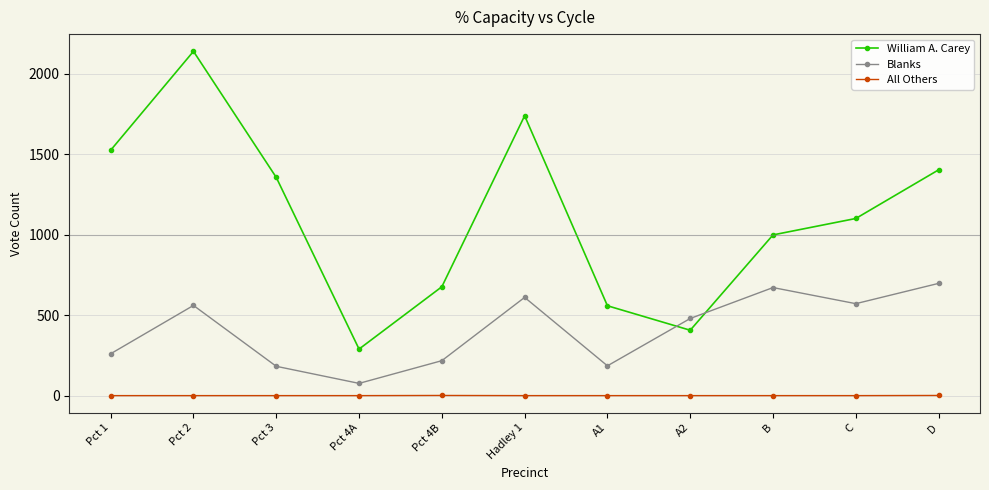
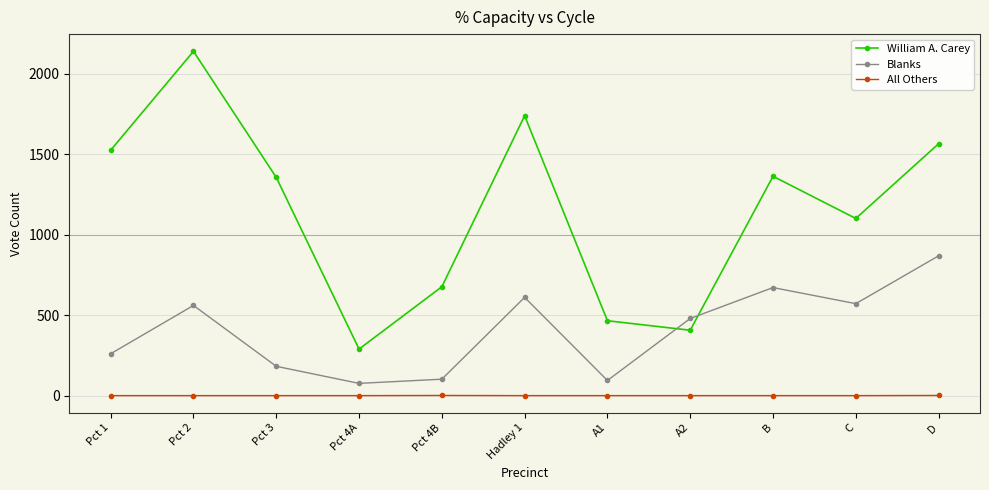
  {
    "William A. Carey": {
      "Pct 1": 1520,
      "Pct 2": 2140,
      "Pct 3": 1360,
      "Pct 4A": 290,
      "Pct 4B": 680,
      "Hadley 1": 1740,
-     "A1": 560,
+     "A1": 470,
      "A2": 410,
-     "B": 1000,
+     "B": 1360,
      "C": 1100,
-     "D": 1400
+     "D": 1560
    },
    "Blanks": {
      "Pct 1": 260,
      "Pct 2": 560,
      "Pct 3": 180,
      "Pct 4A": 80,
-     "Pct 4B": 220,
+     "Pct 4B": 100,
      "Hadley 1": 610,
-     "A1": 190,
+     "A1": 90,
      "A2": 480,
      "B": 670,
      "C": 570,
-     "D": 700
+     "D": 870
    },
    "All Others": {
      "Pct 1": 0,
      "Pct 2": 0,
      "Pct 3": 0,
      "Pct 4A": 0,
      "Pct 4B": 0,
      "Hadley 1": 0,
      "A1": 0,
      "A2": 0,
      "B": 0,
      "C": 0,
      "D": 0
    }
  }
